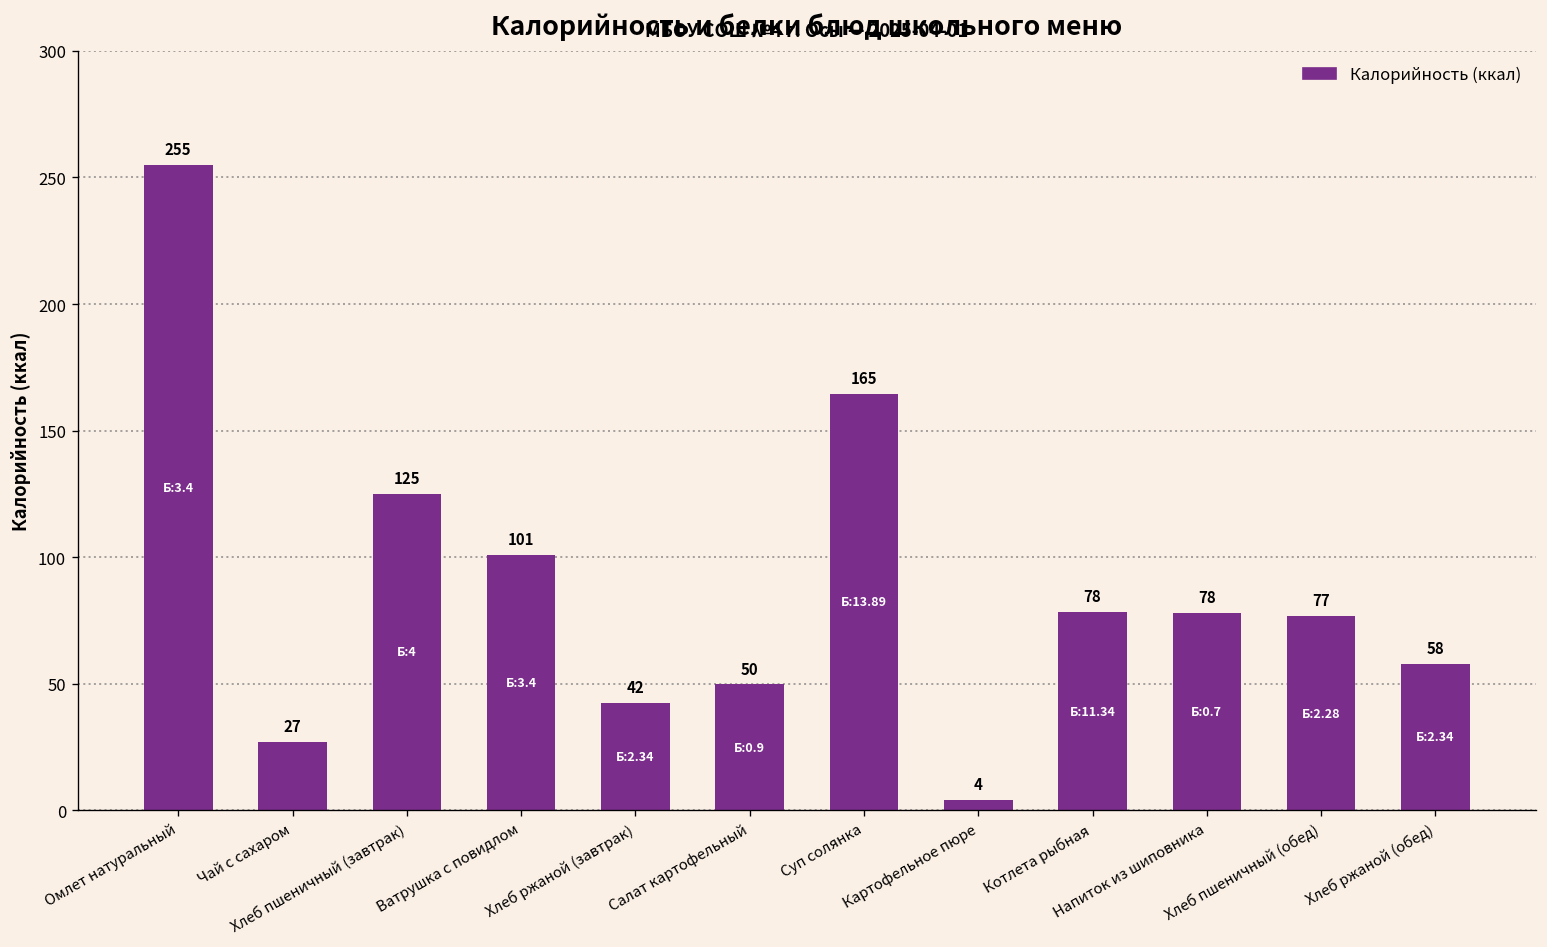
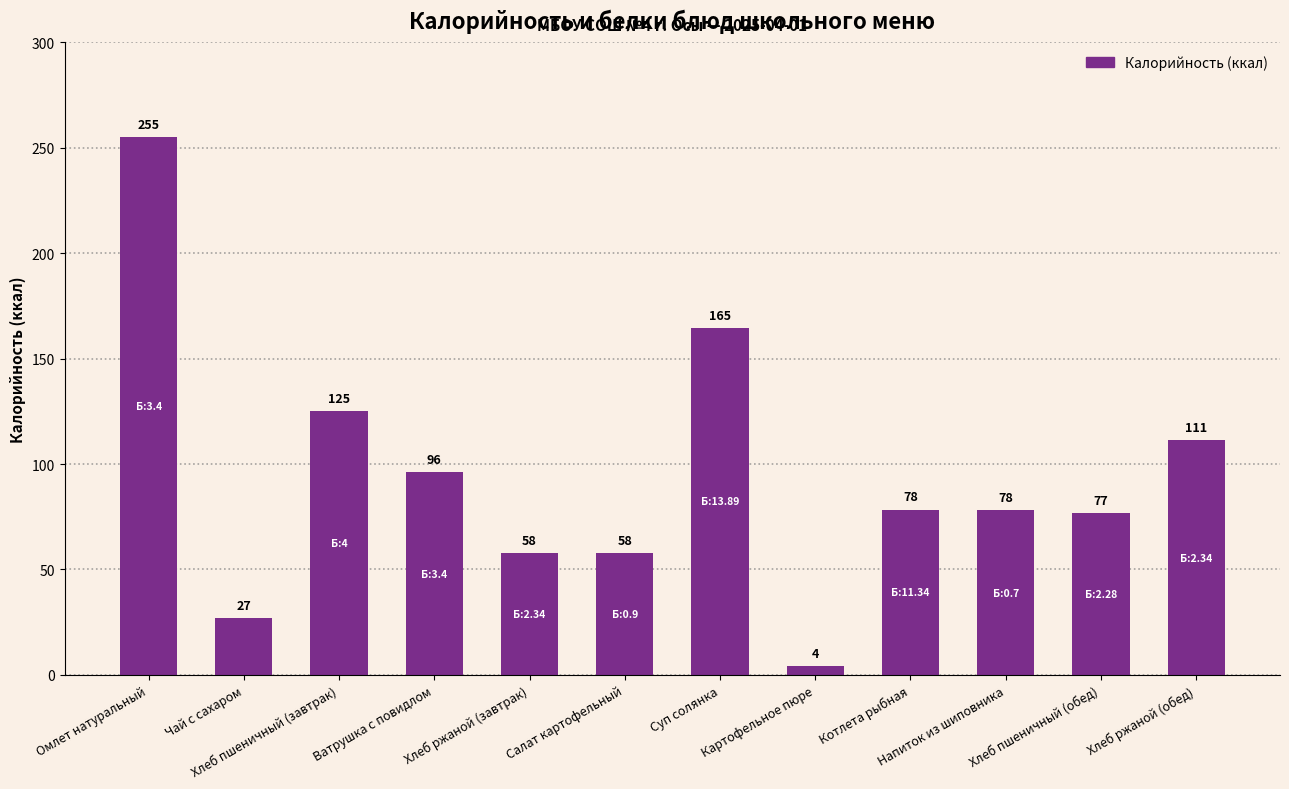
  {
    "Омлет натуральный": 255,
    "Чай с сахаром": 27,
    "Хлеб пшеничный (завтрак)": 125,
-   "Ватрушка с повидлом": 101,
-   "Хлеб ржаной (завтрак)": 42,
-   "Салат картофельный": 50,
+   "Ватрушка с повидлом": 96,
+   "Хлеб ржаной (завтрак)": 58,
+   "Салат картофельный": 58,
    "Суп солянка": 165,
    "Картофельное пюре": 4,
    "Котлета рыбная": 78,
    "Напиток из шиповника": 78,
    "Хлеб пшеничный (обед)": 77,
-   "Хлеб ржаной (обед)": 58
+   "Хлеб ржаной (обед)": 111
  }
